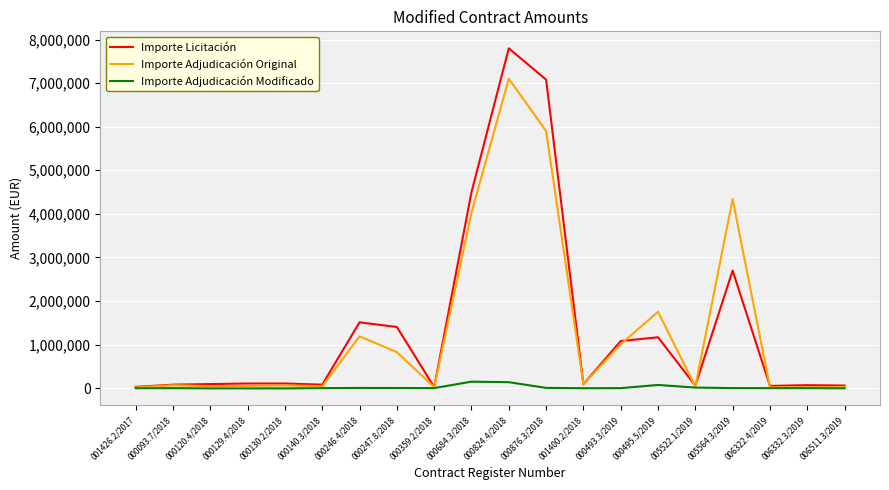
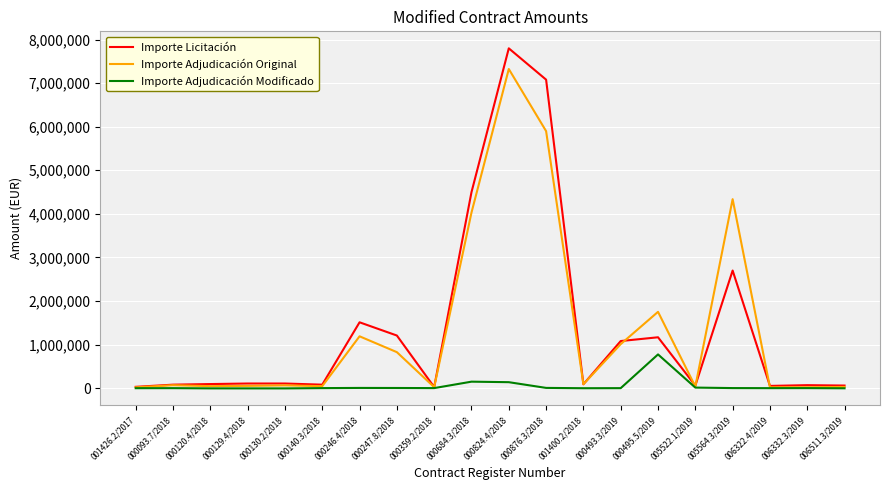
  {
    "Importe Licitación": {
      "000246.4/2018": "1,500,000",
-     "000247.8/2018": "1,400,000",
+     "000247.8/2018": "1,200,000",
      "000684.3/2018": "4,500,000",
      "000824.4/2018": "7,800,000",
      "000876.3/2018": "7,100,000",
      "000493.3/2019": "1,100,000",
      "000495.5/2019": "1,200,000",
      "005564.3/2019": "2,700,000"
    },
    "Importe Adjudicación Original": {
      "000246.4/2018": "1,200,000",
      "000247.8/2018": "800,000",
      "000684.3/2018": "4,000,000",
-     "000824.4/2018": "7,100,000",
+     "000824.4/2018": "7,300,000",
      "000876.3/2018": "5,900,000",
      "000493.3/2019": "1,000,000",
      "000495.5/2019": "1,800,000",
      "005564.3/2019": "4,300,000"
    },
    "Importe Adjudicación Modificado": {
      "000093.7/2018": "0",
      "000130.2/2018": "0",
      "000246.4/2018": "0",
      "000247.8/2018": "0",
      "000684.3/2018": "200,000",
      "000824.4/2018": "100,000",
      "000876.3/2018": "0",
      "001400.2/2018": "0",
      "000493.3/2019": "0",
-     "000495.5/2019": "100,000",
+     "000495.5/2019": "800,000",
      "005564.3/2019": "0"
    }
  }
